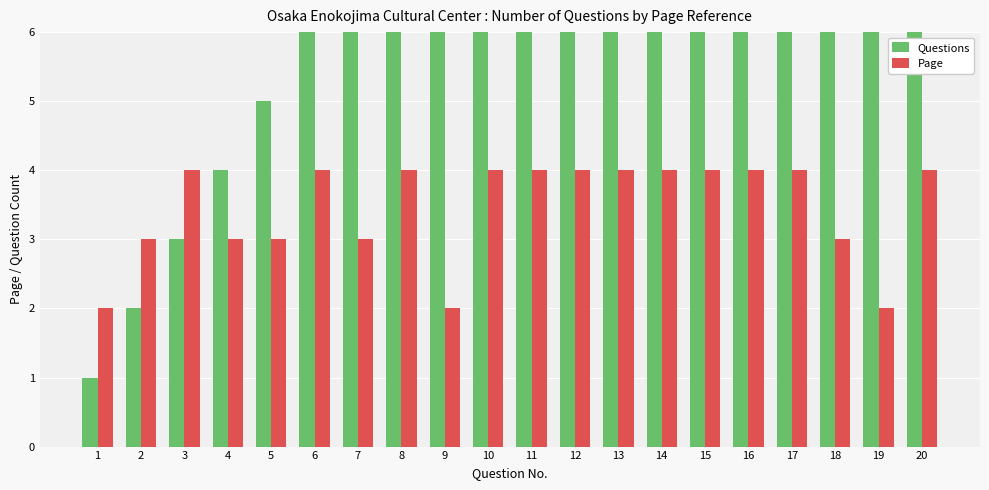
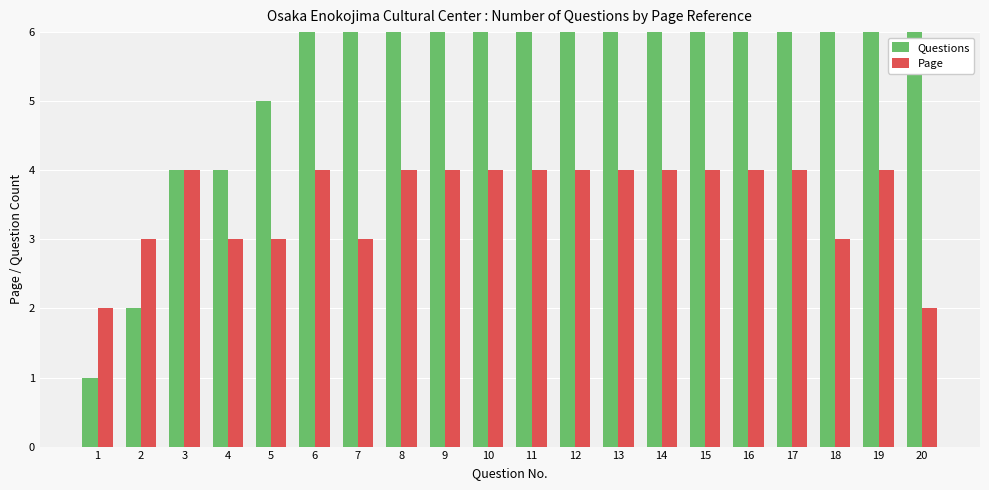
  {
    "Questions": {
      "1": 1,
      "2": 2,
-     "3": 3,
+     "3": 4,
      "4": 4,
      "5": 5,
      "6": 6
    },
    "Page": {
      "1": 2,
      "2": 3,
      "3": 4,
      "4": 3,
      "5": 3,
      "6": 4,
      "7": 3,
      "8": 4,
-     "9": 2,
+     "9": 4,
      "10": 4,
      "11": 4,
      "12": 4,
      "13": 4,
      "14": 4,
      "15": 4,
      "16": 4,
      "17": 4,
      "18": 3,
-     "19": 2,
-     "20": 4
+     "19": 4,
+     "20": 2
    }
  }
